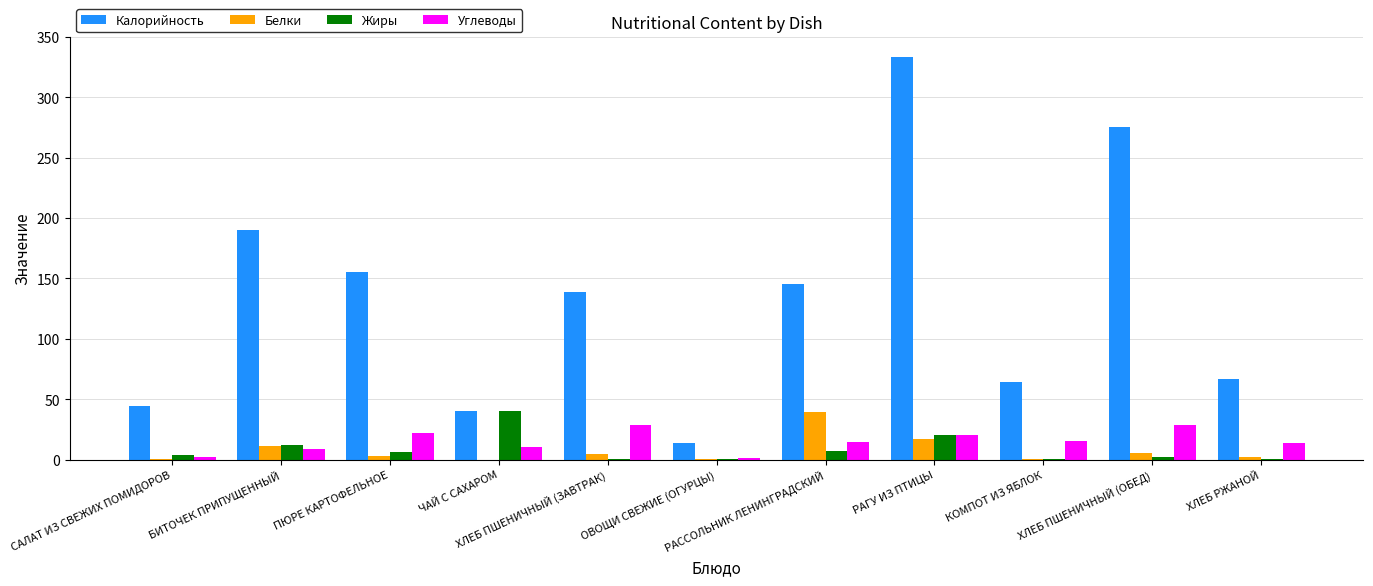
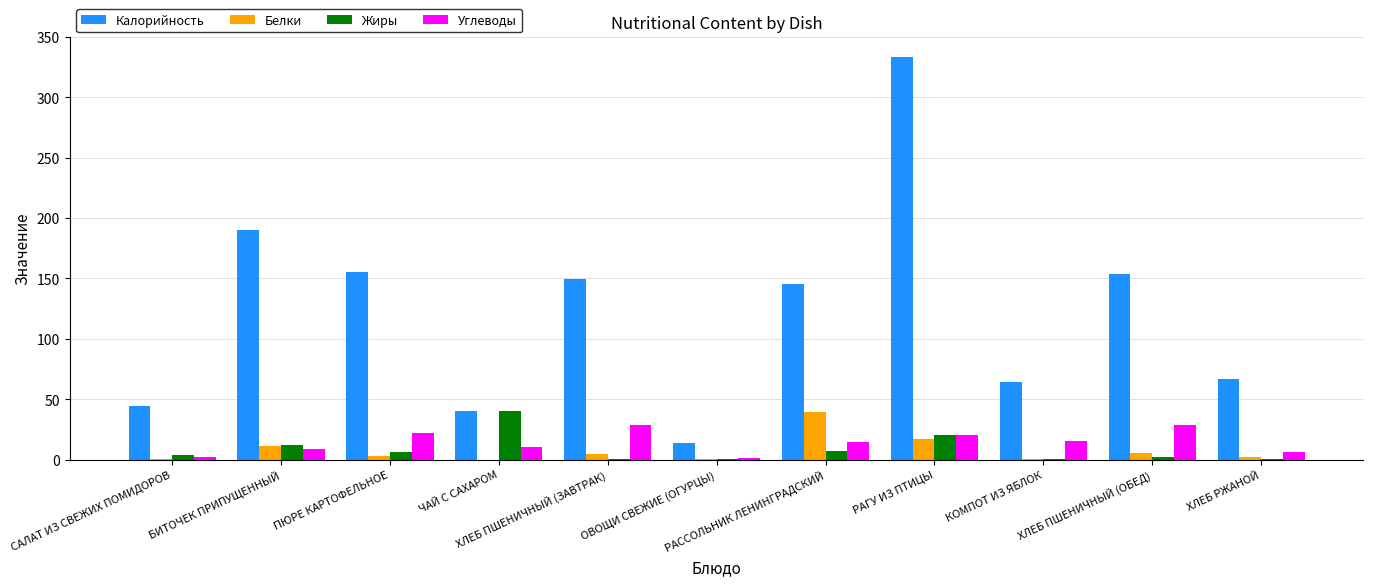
  {
    "Калорийность": {
      "САЛАТ ИЗ СВЕЖИХ ПОМИДОРОВ": 45,
      "БИТОЧЕК ПРИПУЩЕННЫЙ": 190,
      "ПЮРЕ КАРТОФЕЛЬНОЕ": 155,
      "ЧАЙ С САХАРОМ": 40,
-     "ХЛЕБ ПШЕНИЧНЫЙ (ЗАВТРАК)": 139,
+     "ХЛЕБ ПШЕНИЧНЫЙ (ЗАВТРАК)": 150,
      "ОВОЩИ СВЕЖИЕ (ОГУРЦЫ)": 14,
      "РАССОЛЬНИК ЛЕНИНГРАДСКИЙ": 145,
      "РАГУ ИЗ ПТИЦЫ": 334,
      "КОМПОТ ИЗ ЯБЛОК": 64,
-     "ХЛЕБ ПШЕНИЧНЫЙ (ОБЕД)": 275,
+     "ХЛЕБ ПШЕНИЧНЫЙ (ОБЕД)": 153,
      "ХЛЕБ РЖАНОЙ": 66
    },
    "Белки": {
      "БИТОЧЕК ПРИПУЩЕННЫЙ": 12,
      "ПЮРЕ КАРТОФЕЛЬНОЕ": 3,
      "ЧАЙ С САХАРОМ": 0,
      "ХЛЕБ ПШЕНИЧНЫЙ (ЗАВТРАК)": 5,
      "РАССОЛЬНИК ЛЕНИНГРАДСКИЙ": 39,
      "РАГУ ИЗ ПТИЦЫ": 17,
      "ХЛЕБ ПШЕНИЧНЫЙ (ОБЕД)": 5,
      "ХЛЕБ РЖАНОЙ": 2
    },
    "Жиры": {
      "САЛАТ ИЗ СВЕЖИХ ПОМИДОРОВ": 4,
      "БИТОЧЕК ПРИПУЩЕННЫЙ": 12,
      "ПЮРЕ КАРТОФЕЛЬНОЕ": 6,
      "ЧАЙ С САХАРОМ": 40,
      "РАССОЛЬНИК ЛЕНИНГРАДСКИЙ": 7,
      "РАГУ ИЗ ПТИЦЫ": 20
    },
    "Углеводы": {
      "САЛАТ ИЗ СВЕЖИХ ПОМИДОРОВ": 2,
      "БИТОЧЕК ПРИПУЩЕННЫЙ": 9,
      "ПЮРЕ КАРТОФЕЛЬНОЕ": 22,
      "ЧАЙ С САХАРОМ": 10,
      "ХЛЕБ ПШЕНИЧНЫЙ (ЗАВТРАК)": 29,
      "РАССОЛЬНИК ЛЕНИНГРАДСКИЙ": 15,
      "РАГУ ИЗ ПТИЦЫ": 21,
      "КОМПОТ ИЗ ЯБЛОК": 15,
      "ХЛЕБ ПШЕНИЧНЫЙ (ОБЕД)": 29,
-     "ХЛЕБ РЖАНОЙ": 13
+     "ХЛЕБ РЖАНОЙ": 6
    }
  }
